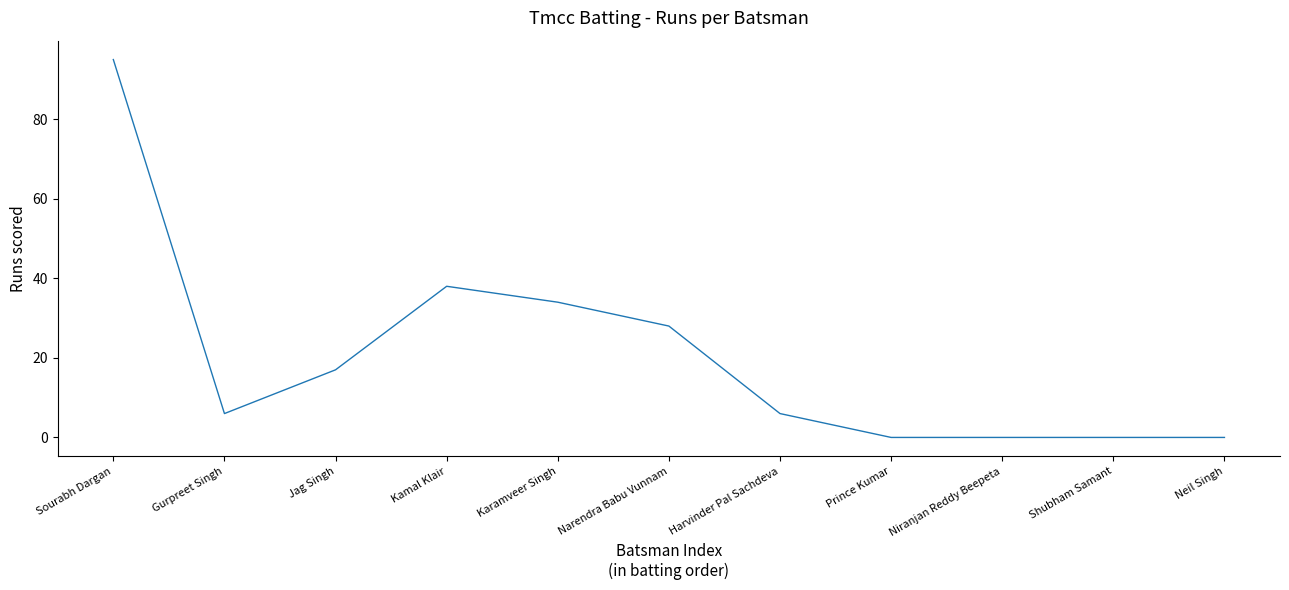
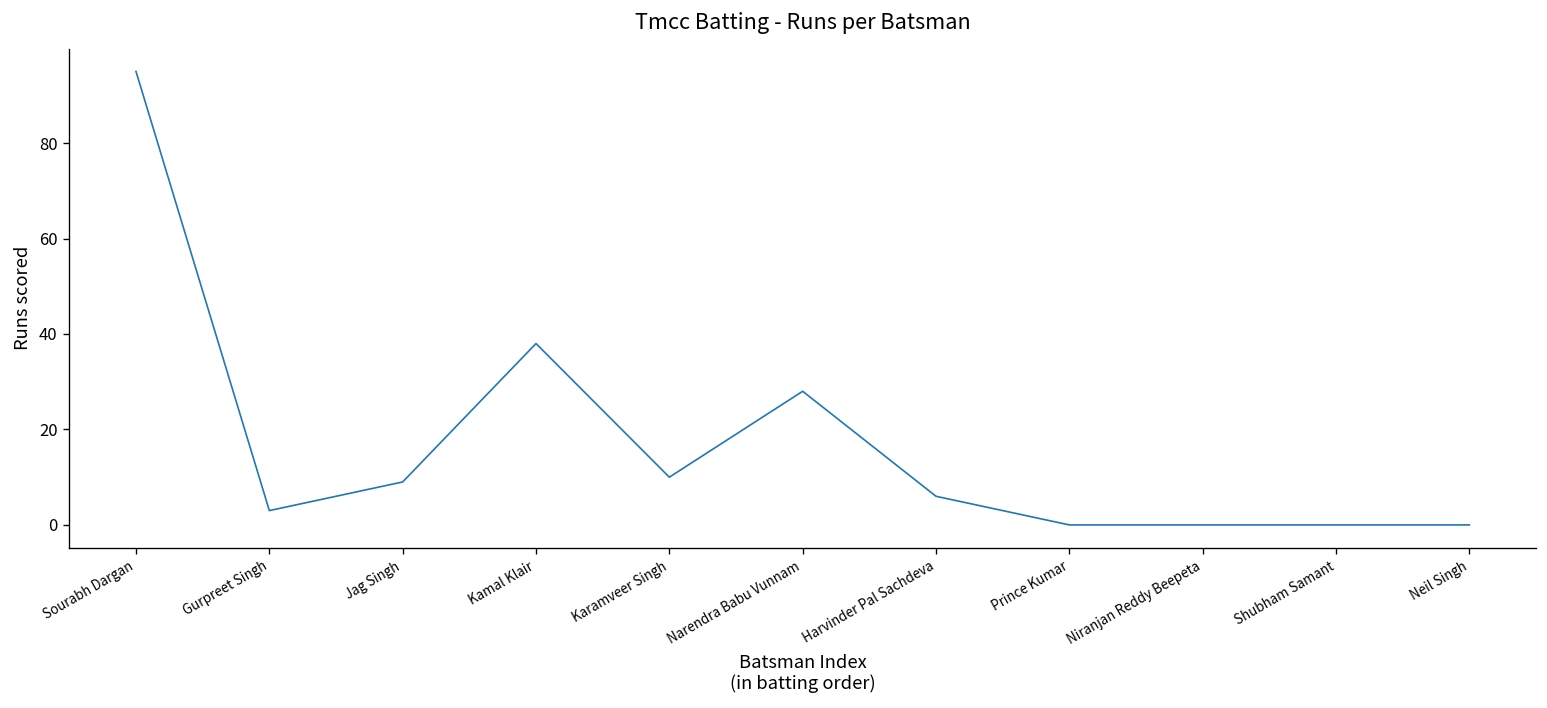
  {
    "Sourabh Dargan": 95,
-   "Gurpreet Singh": 6,
-   "Jag Singh": 17,
+   "Gurpreet Singh": 3,
+   "Jag Singh": 9,
    "Kamal Klair": 38,
-   "Karamveer Singh": 34,
+   "Karamveer Singh": 10,
    "Narendra Babu Vunnam": 28,
    "Harvinder Pal Sachdeva": 6,
    "Prince Kumar": 0,
    "Niranjan Reddy Beepeta": 0,
    "Shubham Samant": 0,
    "Neil Singh": 0
  }
